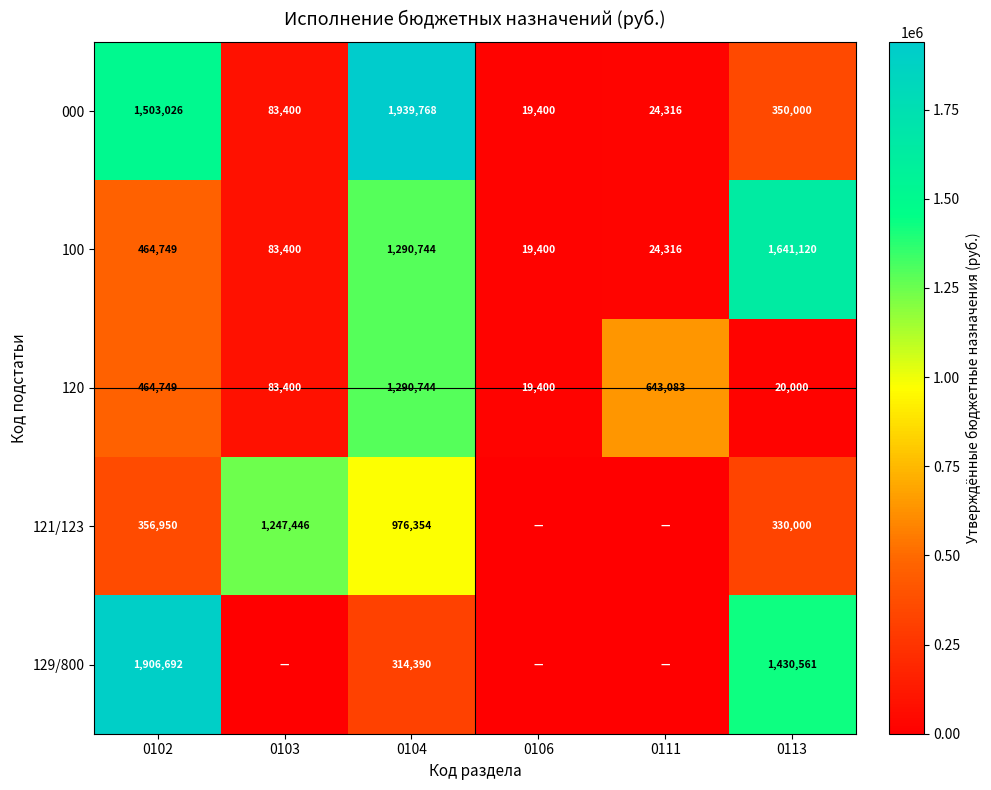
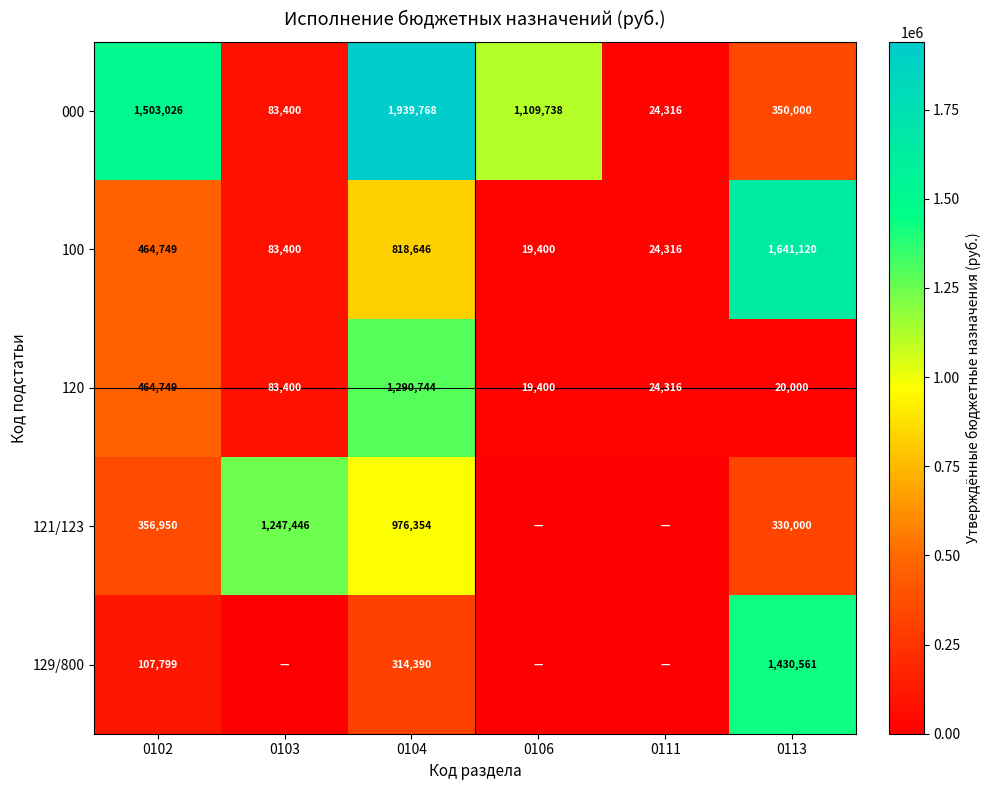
  {
    "000": {
      "0102": "1,503,026",
      "0103": "83,400",
      "0104": "1,939,768",
-     "0106": "19,400",
+     "0106": "1,109,738",
      "0111": "24,316",
      "0113": "350,000"
    },
    "100": {
      "0102": "464,749",
      "0103": "83,400",
-     "0104": "1,290,744",
+     "0104": "818,646",
      "0106": "19,400",
      "0111": "24,316",
      "0113": "1,641,120"
    },
    "120": {
      "0102": "464,749",
      "0103": "83,400",
      "0104": "1,290,744",
      "0106": "19,400",
-     "0111": "643,083",
+     "0111": "24,316",
      "0113": "20,000"
    },
    "121/123": {
      "0102": "356,950",
      "0103": "1,247,446",
      "0104": "976,354",
      "0113": "330,000"
    },
    "129/800": {
-     "0102": "1,906,692",
+     "0102": "107,799",
      "0104": "314,390",
      "0113": "1,430,561"
    }
  }
